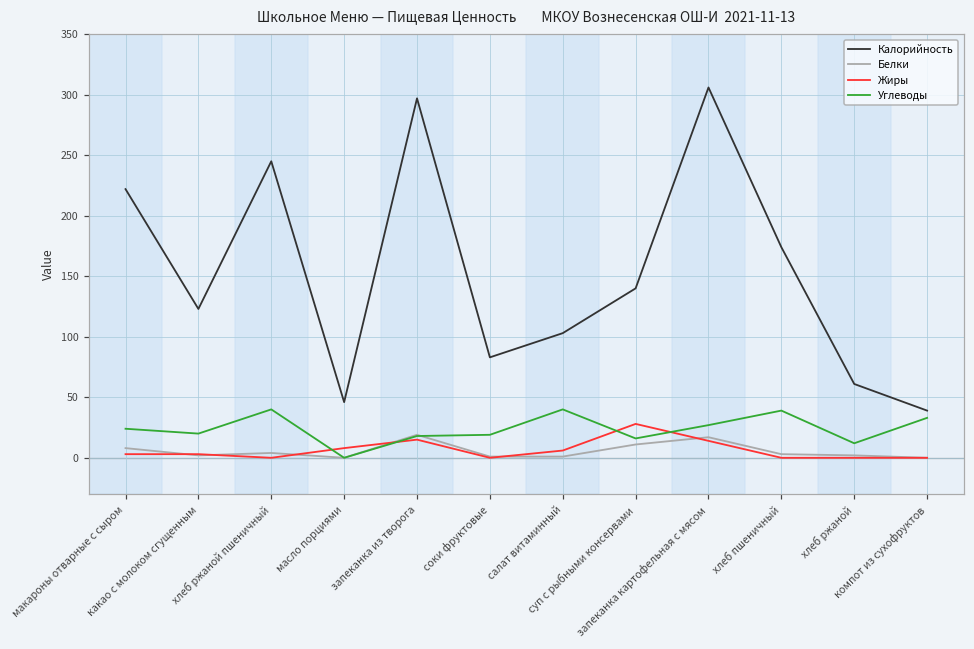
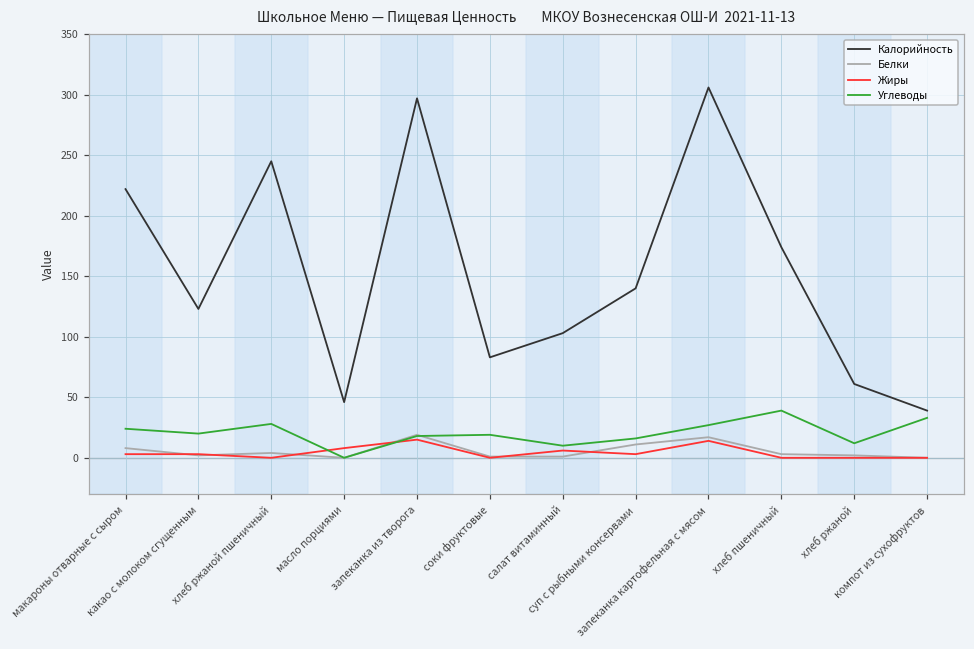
  {
    "Калорийность": {
      "макароны отварные с сыром": 222,
      "какао с молоком сгущенным": 123,
      "хлеб ржаной пшеничный": 245,
      "масло порциями": 46,
      "запеканка из творога": 297,
      "соки фруктовые": 83,
      "салат витаминный": 103,
      "суп с рыбными консервами": 140,
      "запеканка картофельная с мясом": 306,
      "хлеб пшеничный": 174,
      "хлеб ржаной": 61,
      "компот из сухофруктов": 39
    },
    "Белки": {
      "макароны отварные с сыром": 8,
      "хлеб ржаной пшеничный": 4,
      "салат витаминный": 1,
      "суп с рыбными консервами": 11,
      "запеканка картофельная с мясом": 17,
      "хлеб пшеничный": 3
    },
    "Жиры": {
      "макароны отварные с сыром": 3,
      "хлеб ржаной пшеничный": 0,
      "масло порциями": 8,
      "запеканка из творога": 15,
      "салат витаминный": 6,
-     "суп с рыбными консервами": 28,
+     "суп с рыбными консервами": 3,
      "запеканка картофельная с мясом": 14,
      "хлеб пшеничный": 0
    },
    "Углеводы": {
      "макароны отварные с сыром": 24,
      "какао с молоком сгущенным": 20,
-     "хлеб ржаной пшеничный": 40,
+     "хлеб ржаной пшеничный": 28,
      "соки фруктовые": 19,
-     "салат витаминный": 40,
+     "салат витаминный": 10,
      "суп с рыбными консервами": 16,
      "запеканка картофельная с мясом": 27,
      "хлеб пшеничный": 39,
      "хлеб ржаной": 12,
      "компот из сухофруктов": 33
    }
  }
